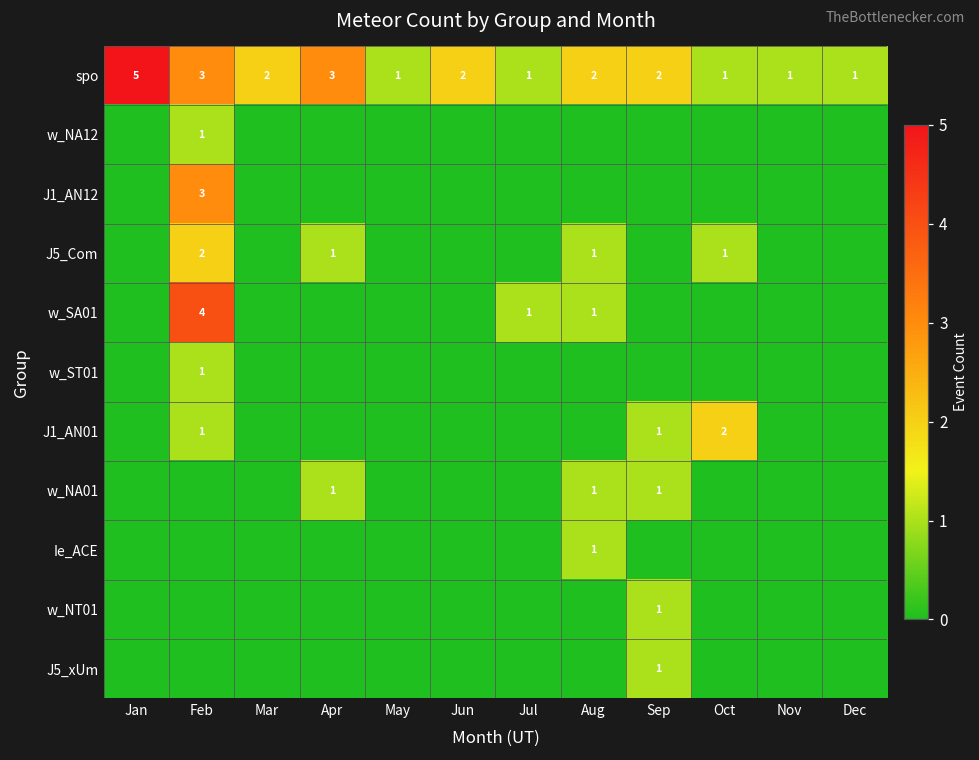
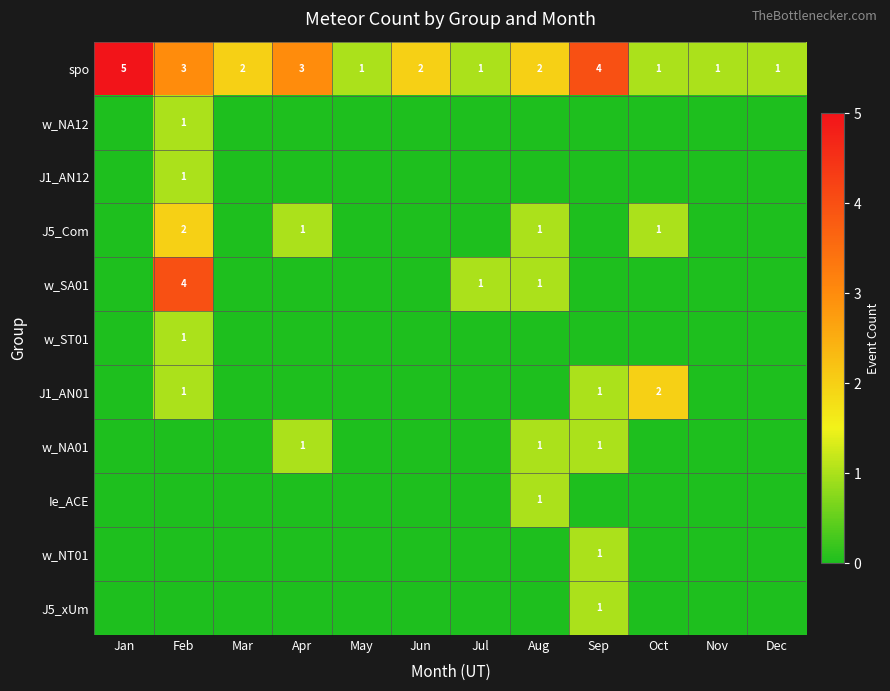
  {
    "spo": {
      "Jan": 5,
      "Feb": 3,
      "Mar": 2,
      "Apr": 3,
      "May": 1,
      "Jun": 2,
      "Jul": 1,
      "Aug": 2,
-     "Sep": 2,
+     "Sep": 4,
      "Oct": 1,
      "Nov": 1,
      "Dec": 1
    },
    "w_NA12": {
      "Feb": 1
    },
    "J1_AN12": {
-     "Feb": 3
+     "Feb": 1
    },
    "J5_Com": {
      "Feb": 2,
      "Apr": 1,
      "Aug": 1,
      "Oct": 1
    },
    "w_SA01": {
      "Feb": 4,
      "Jul": 1,
      "Aug": 1
    },
    "w_ST01": {
      "Feb": 1
    },
    "J1_AN01": {
      "Feb": 1,
      "Sep": 1,
      "Oct": 2
    },
    "w_NA01": {
      "Apr": 1,
      "Aug": 1,
      "Sep": 1
    },
    "Ie_ACE": {
      "Aug": 1
    },
    "w_NT01": {
      "Sep": 1
    },
    "J5_xUm": {
      "Sep": 1
    }
  }
